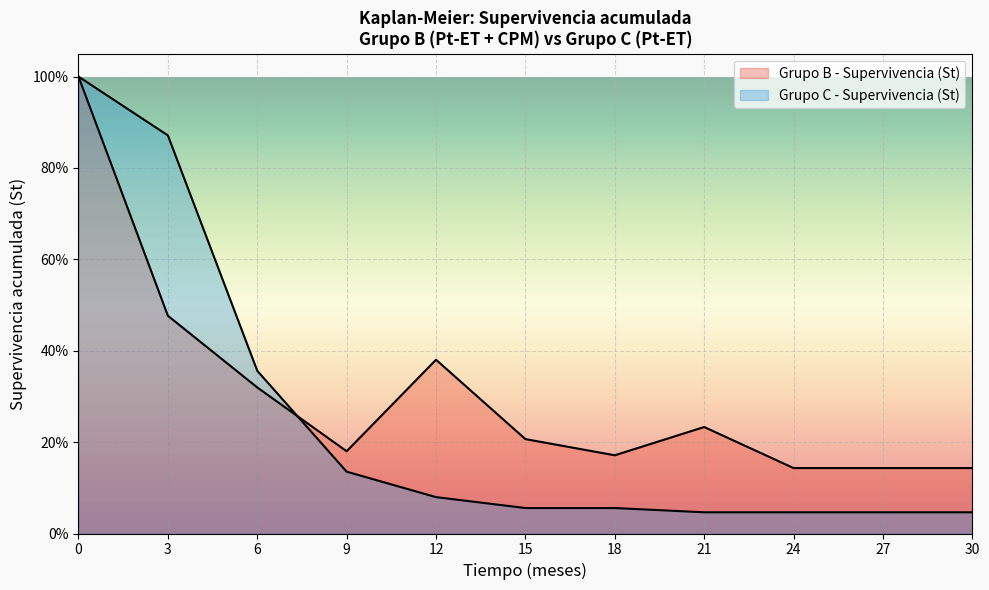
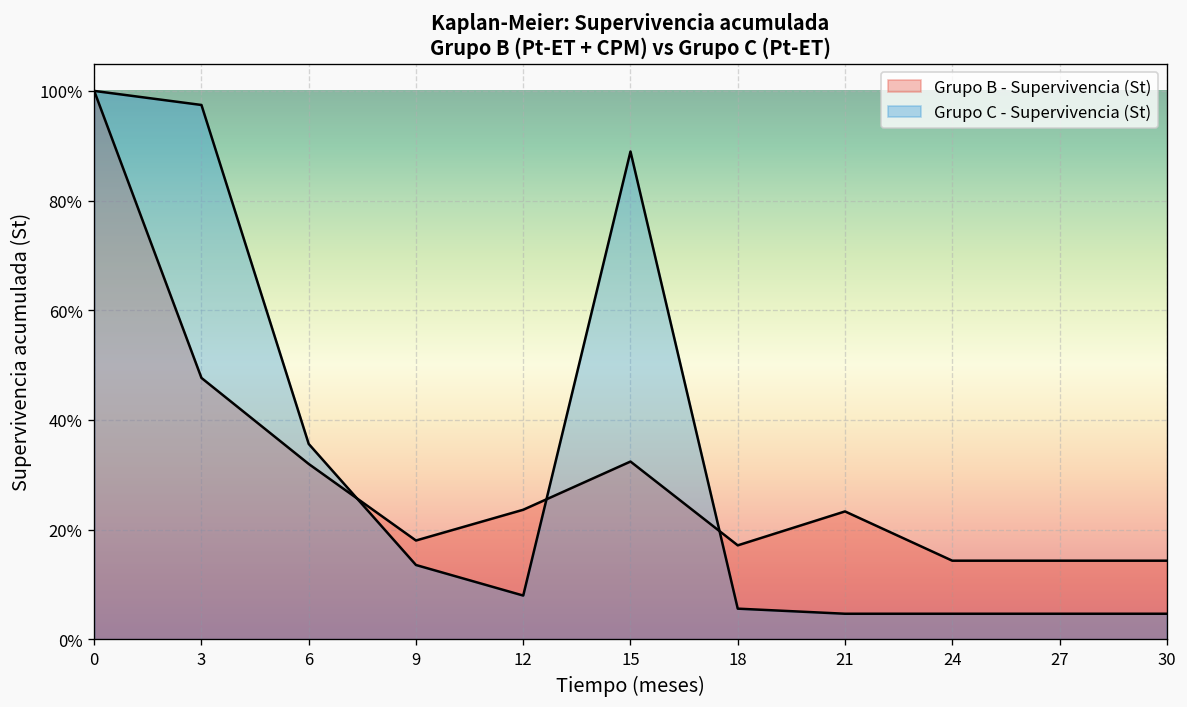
  {
    "Grupo B - Supervivencia (St)": {
      "3": "48%",
      "6": "32%",
      "9": "18%",
-     "12": "38%",
-     "15": "21%",
+     "12": "24%",
+     "15": "32%",
      "18": "17%",
      "21": "23%",
      "24": "14%",
      "27": "14%",
      "30": "14%"
    },
    "Grupo C - Supervivencia (St)": {
-     "3": "87%",
+     "3": "97%",
      "6": "36%",
      "9": "14%",
      "12": "8%",
-     "15": "6%",
+     "15": "89%",
      "18": "6%",
      "21": "5%",
      "24": "5%",
      "27": "5%",
      "30": "5%"
    }
  }
